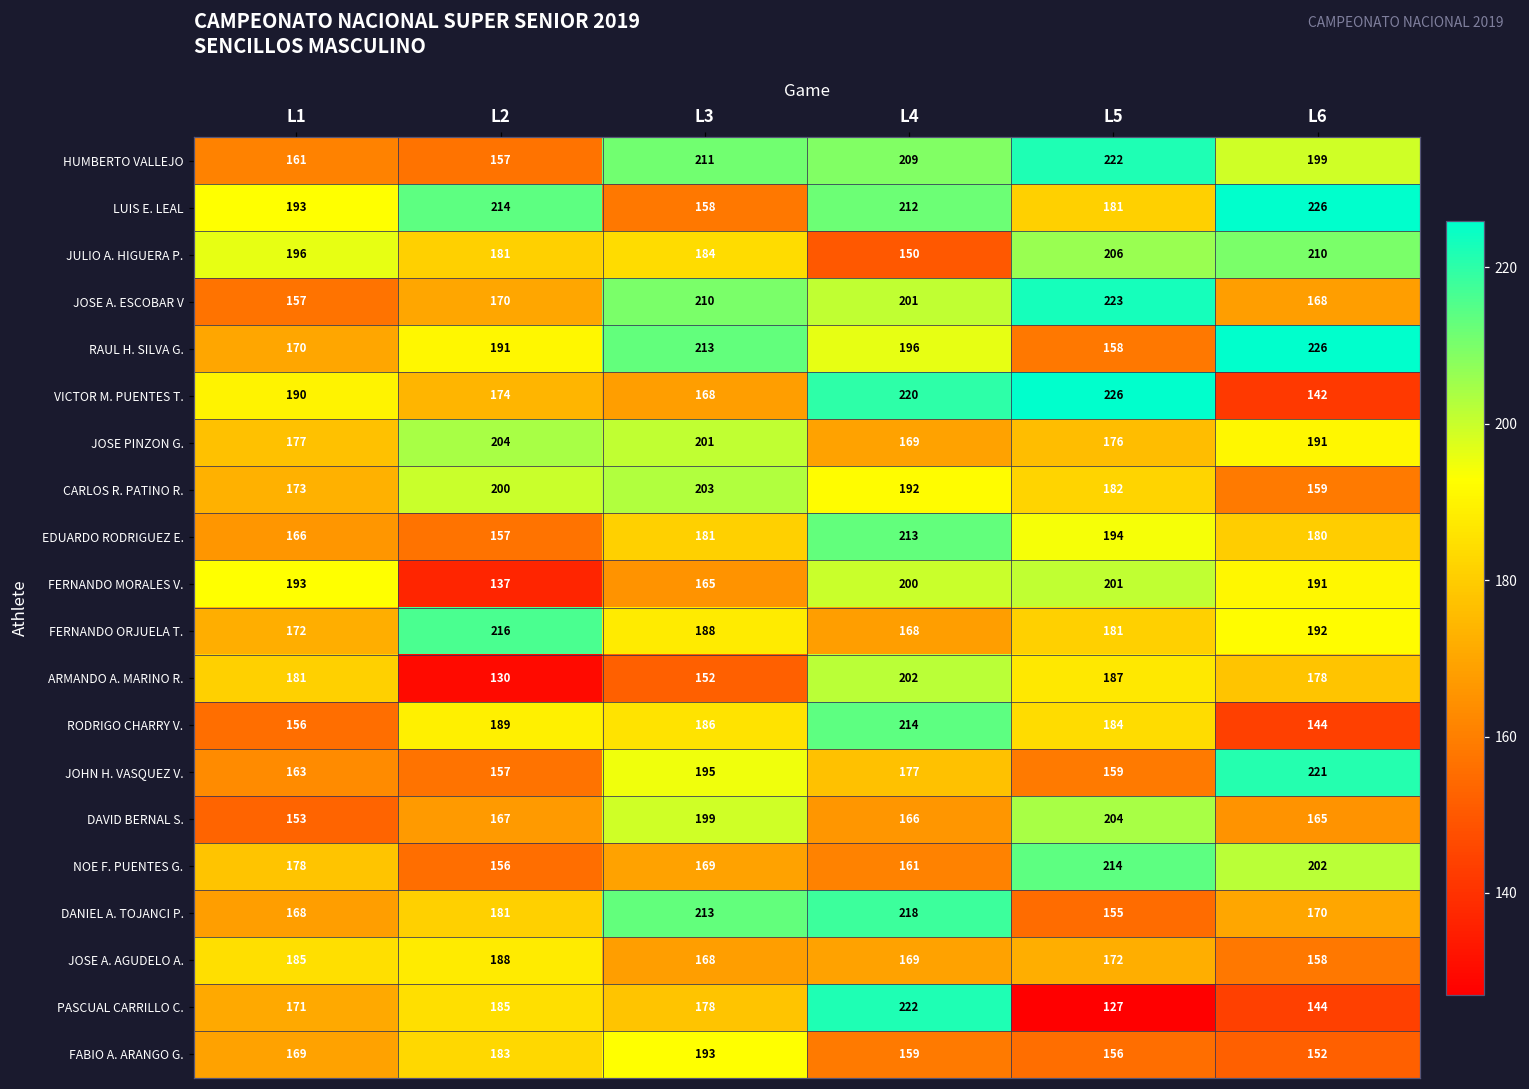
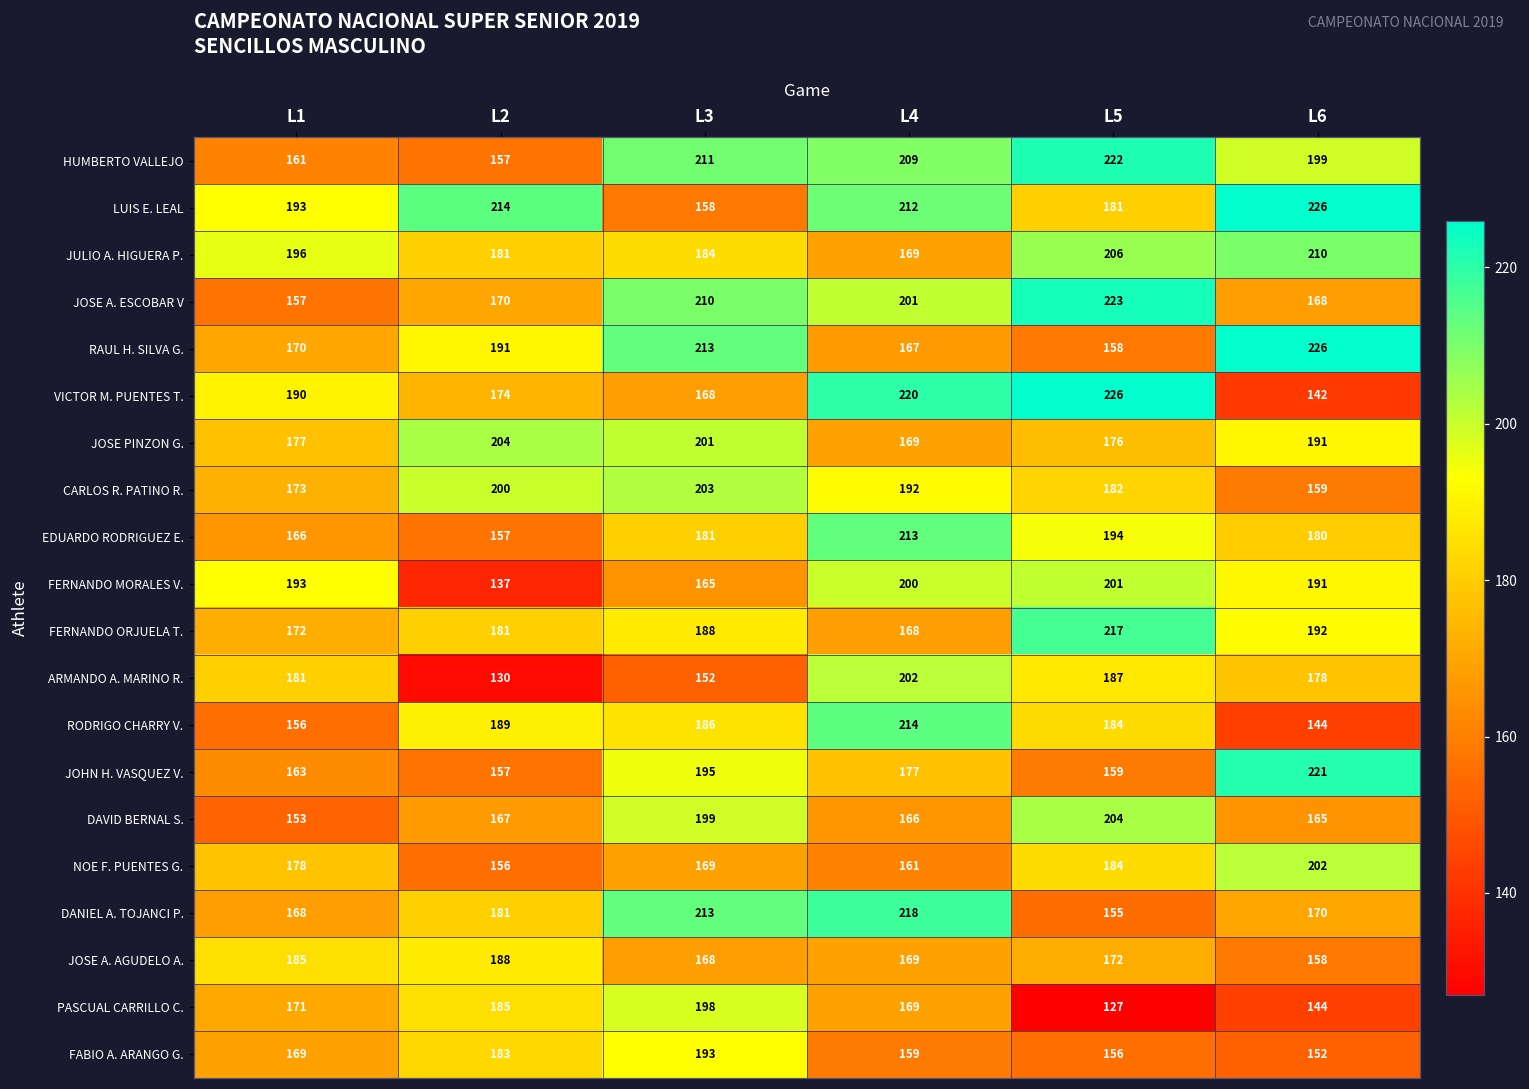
  {
    "HUMBERTO VALLEJO": {
      "L1": 161,
      "L2": 157,
      "L3": 211,
      "L4": 209,
      "L5": 222,
      "L6": 199
    },
    "LUIS E. LEAL": {
      "L1": 193,
      "L2": 214,
      "L3": 158,
      "L4": 212,
      "L5": 181,
      "L6": 226
    },
    "JULIO A. HIGUERA P.": {
      "L1": 196,
      "L2": 181,
      "L3": 184,
-     "L4": 150,
+     "L4": 169,
      "L5": 206,
      "L6": 210
    },
    "JOSE A. ESCOBAR V": {
      "L1": 157,
      "L2": 170,
      "L3": 210,
      "L4": 201,
      "L5": 223,
      "L6": 168
    },
    "RAUL H. SILVA G.": {
      "L1": 170,
      "L2": 191,
      "L3": 213,
-     "L4": 196,
+     "L4": 167,
      "L5": 158,
      "L6": 226
    },
    "VICTOR M. PUENTES T.": {
      "L1": 190,
      "L2": 174,
      "L3": 168,
      "L4": 220,
      "L5": 226,
      "L6": 142
    },
    "JOSE PINZON G.": {
      "L1": 177,
      "L2": 204,
      "L3": 201,
      "L4": 169,
      "L5": 176,
      "L6": 191
    },
    "CARLOS R. PATINO R.": {
      "L1": 173,
      "L2": 200,
      "L3": 203,
      "L4": 192,
      "L5": 182,
      "L6": 159
    },
    "EDUARDO RODRIGUEZ E.": {
      "L1": 166,
      "L2": 157,
      "L3": 181,
      "L4": 213,
      "L5": 194,
      "L6": 180
    },
    "FERNANDO MORALES V.": {
      "L1": 193,
      "L2": 137,
      "L3": 165,
      "L4": 200,
      "L5": 201,
      "L6": 191
    },
    "FERNANDO ORJUELA T.": {
      "L1": 172,
-     "L2": 216,
+     "L2": 181,
      "L3": 188,
      "L4": 168,
-     "L5": 181,
+     "L5": 217,
      "L6": 192
    },
    "ARMANDO A. MARINO R.": {
      "L1": 181,
      "L2": 130,
      "L3": 152,
      "L4": 202,
      "L5": 187,
      "L6": 178
    },
    "RODRIGO CHARRY V.": {
      "L1": 156,
      "L2": 189,
      "L3": 186,
      "L4": 214,
      "L5": 184,
      "L6": 144
    },
    "JOHN H. VASQUEZ V.": {
      "L1": 163,
      "L2": 157,
      "L3": 195,
      "L4": 177,
      "L5": 159,
      "L6": 221
    },
    "DAVID BERNAL S.": {
      "L1": 153,
      "L2": 167,
      "L3": 199,
      "L4": 166,
      "L5": 204,
      "L6": 165
    },
    "NOE F. PUENTES G.": {
      "L1": 178,
      "L2": 156,
      "L3": 169,
      "L4": 161,
-     "L5": 214,
+     "L5": 184,
      "L6": 202
    },
    "DANIEL A. TOJANCI P.": {
      "L1": 168,
      "L2": 181,
      "L3": 213,
      "L4": 218,
      "L5": 155,
      "L6": 170
    },
    "JOSE A. AGUDELO A.": {
      "L1": 185,
      "L2": 188,
      "L3": 168,
      "L4": 169,
      "L5": 172,
      "L6": 158
    },
    "PASCUAL CARRILLO C.": {
      "L1": 171,
      "L2": 185,
-     "L3": 178,
-     "L4": 222,
+     "L3": 198,
+     "L4": 169,
      "L5": 127,
      "L6": 144
    },
    "FABIO A. ARANGO G.": {
      "L1": 169,
      "L2": 183,
      "L3": 193,
      "L4": 159,
      "L5": 156,
      "L6": 152
    }
  }
